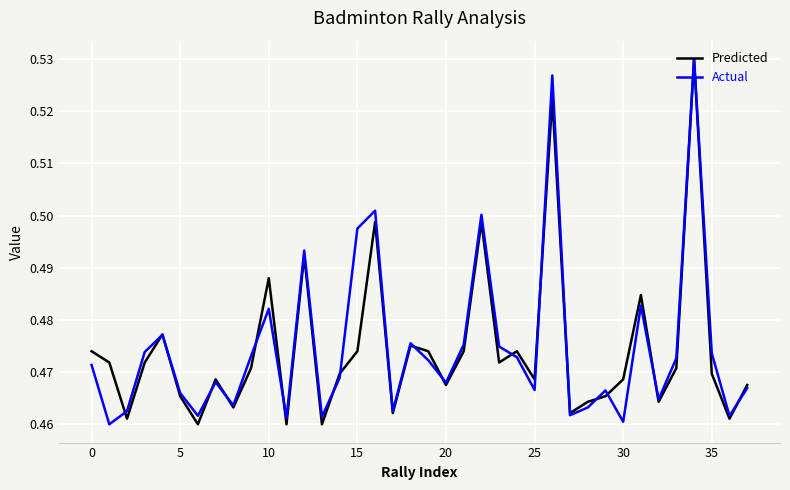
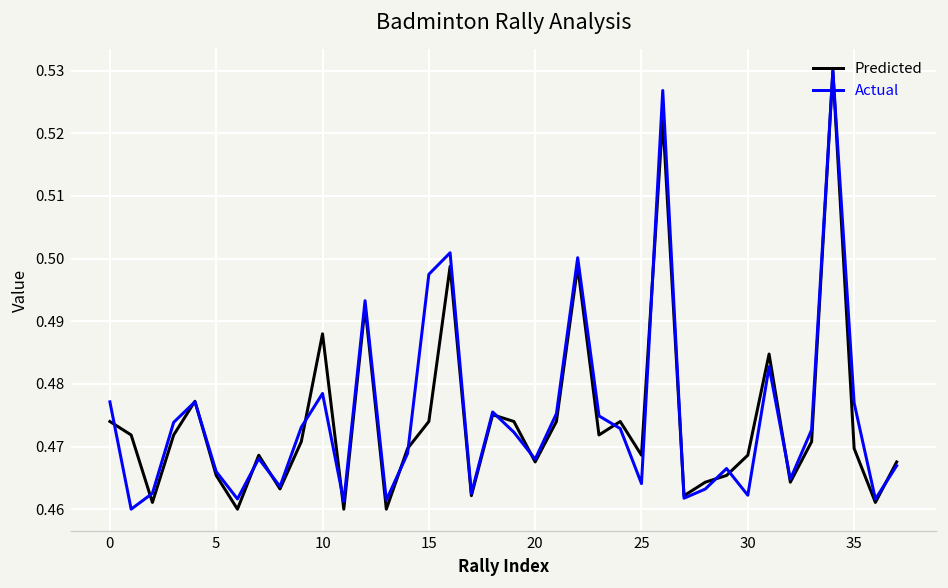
  {
    "Predicted": {
      "0": 0.474,
      "5": 0.465,
      "10": 0.488,
      "15": 0.474,
      "25": 0.469,
      "30": 0.469,
      "35": 0.470
    },
    "Actual": {
-     "0": 0.471,
+     "0": 0.477,
      "5": 0.466,
-     "10": 0.482,
+     "10": 0.478,
      "15": 0.497,
-     "25": 0.467,
-     "30": 0.460,
-     "35": 0.474
+     "25": 0.464,
+     "30": 0.462,
+     "35": 0.477
    }
  }
